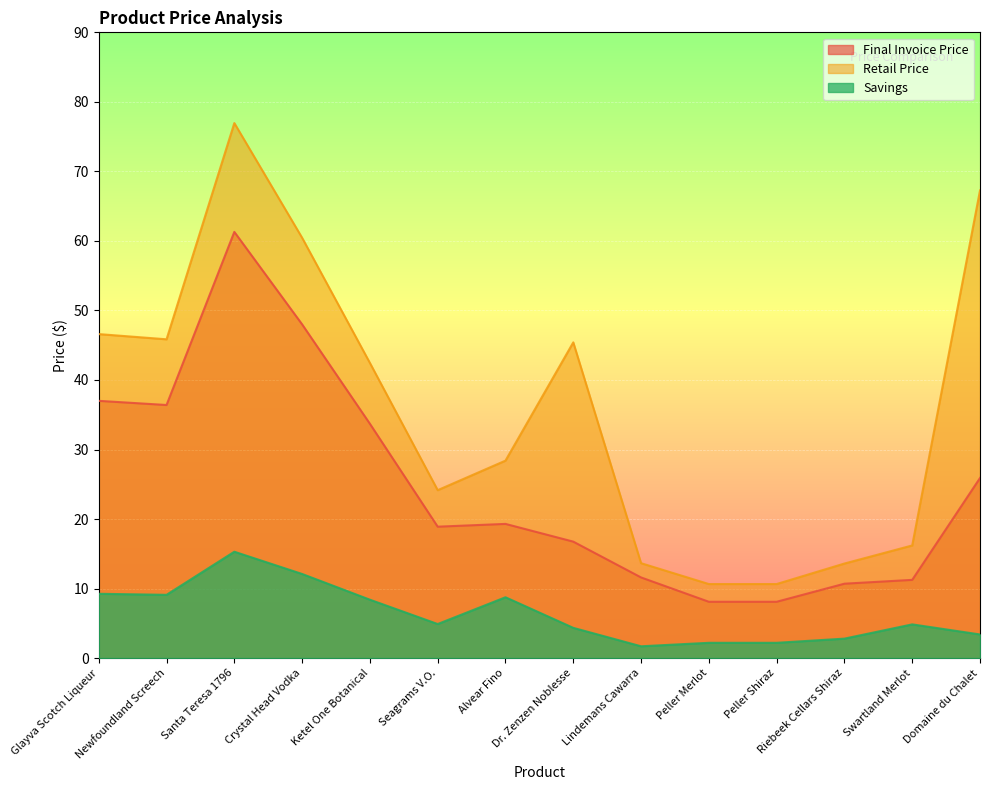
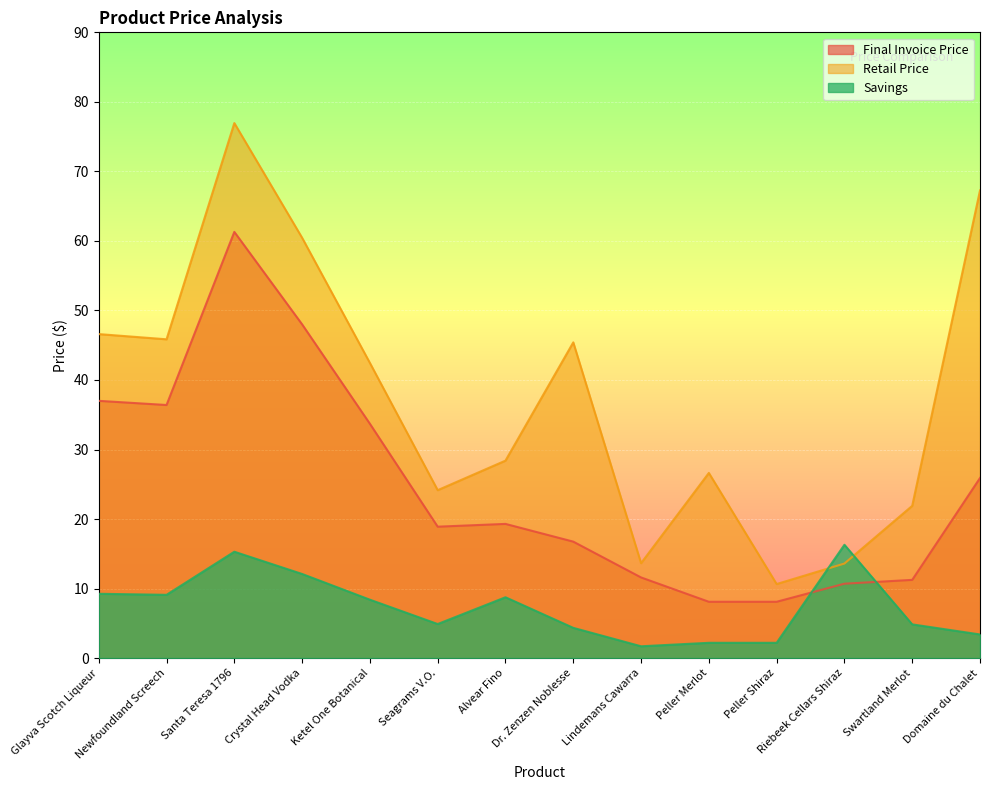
  {
    "Final Invoice Price": {
      "Glayva Scotch Liqueur": 37,
      "Newfoundland Screech": 36,
      "Santa Teresa 1796": 61,
      "Crystal Head Vodka": 48,
      "Ketel One Botanical": 34,
      "Seagrams V.O.": 19,
      "Alvear Fino": 19,
      "Dr. Zenzen Noblesse": 17,
      "Lindemans Cawarra": 12,
      "Peller Merlot": 8,
      "Peller Shiraz": 8,
      "Riebeek Cellars Shiraz": 11,
      "Swartland Merlot": 11,
      "Domaine du Chalet": 26
    },
    "Retail Price": {
      "Glayva Scotch Liqueur": 47,
      "Newfoundland Screech": 46,
      "Santa Teresa 1796": 77,
      "Crystal Head Vodka": 60,
      "Ketel One Botanical": 42,
      "Seagrams V.O.": 24,
      "Alvear Fino": 28,
      "Dr. Zenzen Noblesse": 45,
      "Lindemans Cawarra": 14,
-     "Peller Merlot": 11,
+     "Peller Merlot": 27,
      "Peller Shiraz": 11,
      "Riebeek Cellars Shiraz": 14,
-     "Swartland Merlot": 16,
+     "Swartland Merlot": 22,
      "Domaine du Chalet": 67
    },
    "Savings": {
      "Glayva Scotch Liqueur": 9,
      "Newfoundland Screech": 9,
      "Santa Teresa 1796": 15,
      "Crystal Head Vodka": 12,
      "Ketel One Botanical": 8,
      "Seagrams V.O.": 5,
      "Alvear Fino": 9,
      "Dr. Zenzen Noblesse": 4,
      "Lindemans Cawarra": 2,
      "Peller Merlot": 2,
      "Peller Shiraz": 2,
-     "Riebeek Cellars Shiraz": 3,
+     "Riebeek Cellars Shiraz": 16,
      "Swartland Merlot": 5,
      "Domaine du Chalet": 3
    }
  }
